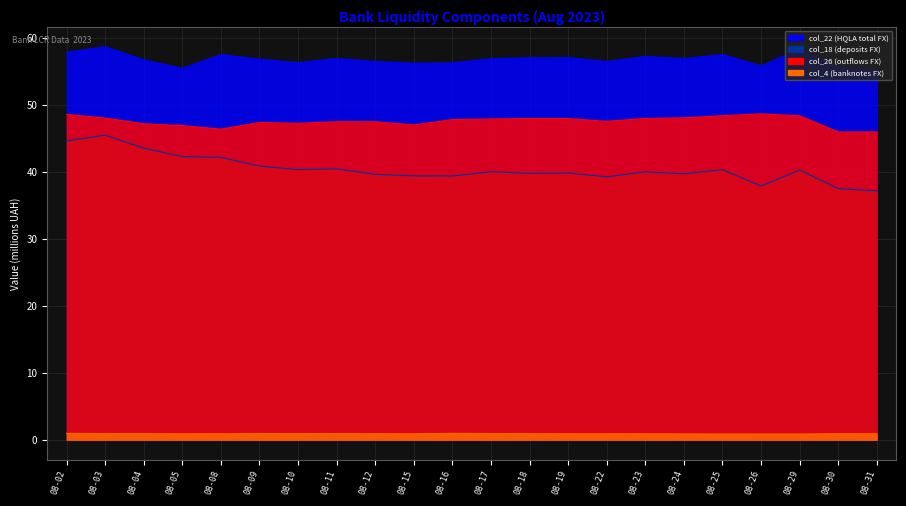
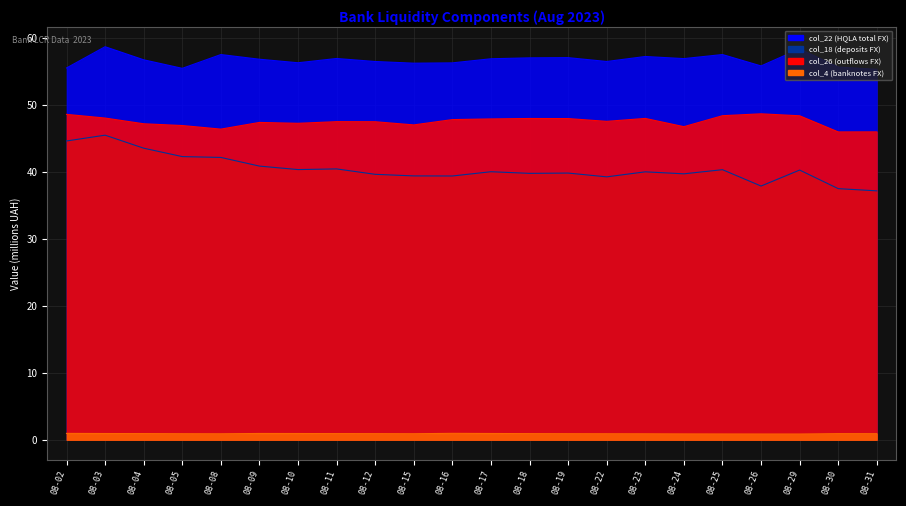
  {
    "col_22 (HQLA total FX)": {
-     "08-02": 58,
+     "08-02": 56,
      "08-03": 59,
      "08-04": 57,
      "08-05": 56,
      "08-08": 58,
      "08-09": 57,
      "08-10": 56,
      "08-11": 57,
      "08-12": 57,
      "08-15": 56,
      "08-16": 56,
      "08-17": 57,
      "08-18": 57,
      "08-19": 57,
      "08-22": 57,
      "08-23": 57,
      "08-24": 57,
      "08-25": 58,
      "08-26": 56
    },
    "col_18 (deposits FX)": {
      "08-02": 45,
      "08-03": 46,
      "08-04": 44,
      "08-05": 42,
      "08-08": 42,
      "08-09": 41,
      "08-10": 40,
      "08-11": 40,
      "08-12": 40,
      "08-15": 39,
      "08-16": 39,
      "08-17": 40,
      "08-18": 40,
      "08-19": 40,
      "08-22": 39,
      "08-23": 40,
      "08-24": 40,
      "08-25": 40,
      "08-26": 38,
      "08-29": 40,
      "08-30": 38,
      "08-31": 37
    },
    "col_26 (outflows FX)": {
      "08-02": 49,
      "08-03": 48,
      "08-04": 47,
      "08-05": 47,
      "08-08": 46,
      "08-09": 47,
      "08-10": 47,
      "08-11": 48,
      "08-12": 48,
      "08-15": 47,
      "08-16": 48,
      "08-17": 48,
      "08-18": 48,
      "08-19": 48,
      "08-22": 48,
      "08-23": 48,
-     "08-24": 48,
+     "08-24": 47,
      "08-25": 48,
      "08-26": 49,
      "08-29": 48,
      "08-30": 46,
      "08-31": 46
    },
    "col_4 (banknotes FX)": {
      "08-02": 1,
      "08-03": 1,
      "08-04": 1,
      "08-05": 1,
      "08-08": 1,
      "08-09": 1,
      "08-10": 1,
      "08-11": 1,
      "08-12": 1,
      "08-15": 1,
      "08-16": 1,
      "08-17": 1,
      "08-18": 1,
      "08-19": 1,
      "08-22": 1,
      "08-23": 1,
      "08-24": 1,
      "08-25": 1,
      "08-26": 1,
      "08-29": 1,
      "08-30": 1,
      "08-31": 1
    }
  }
